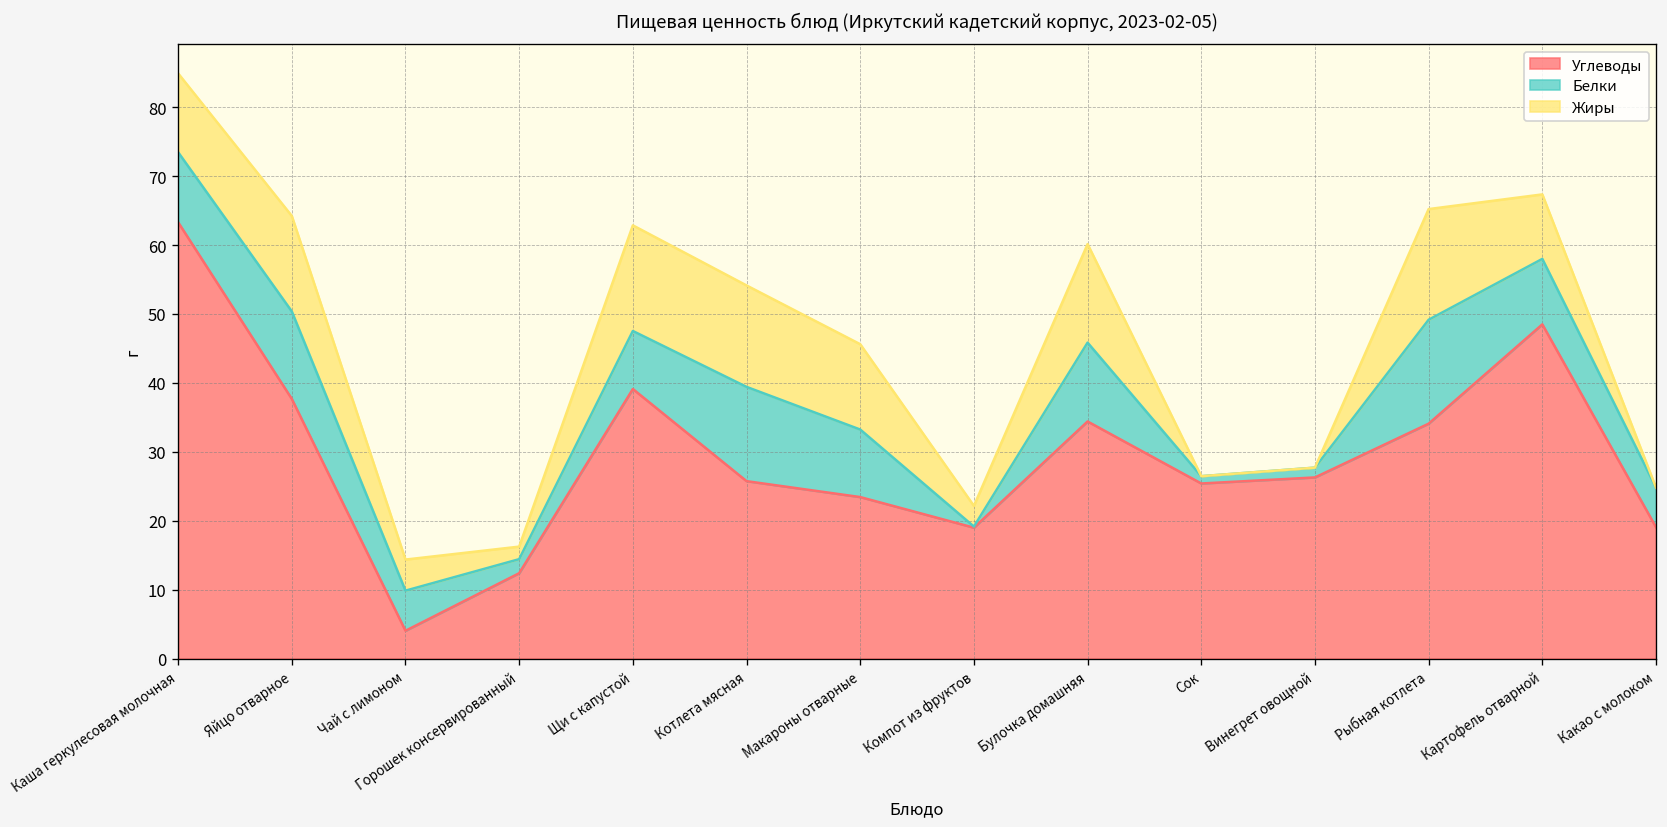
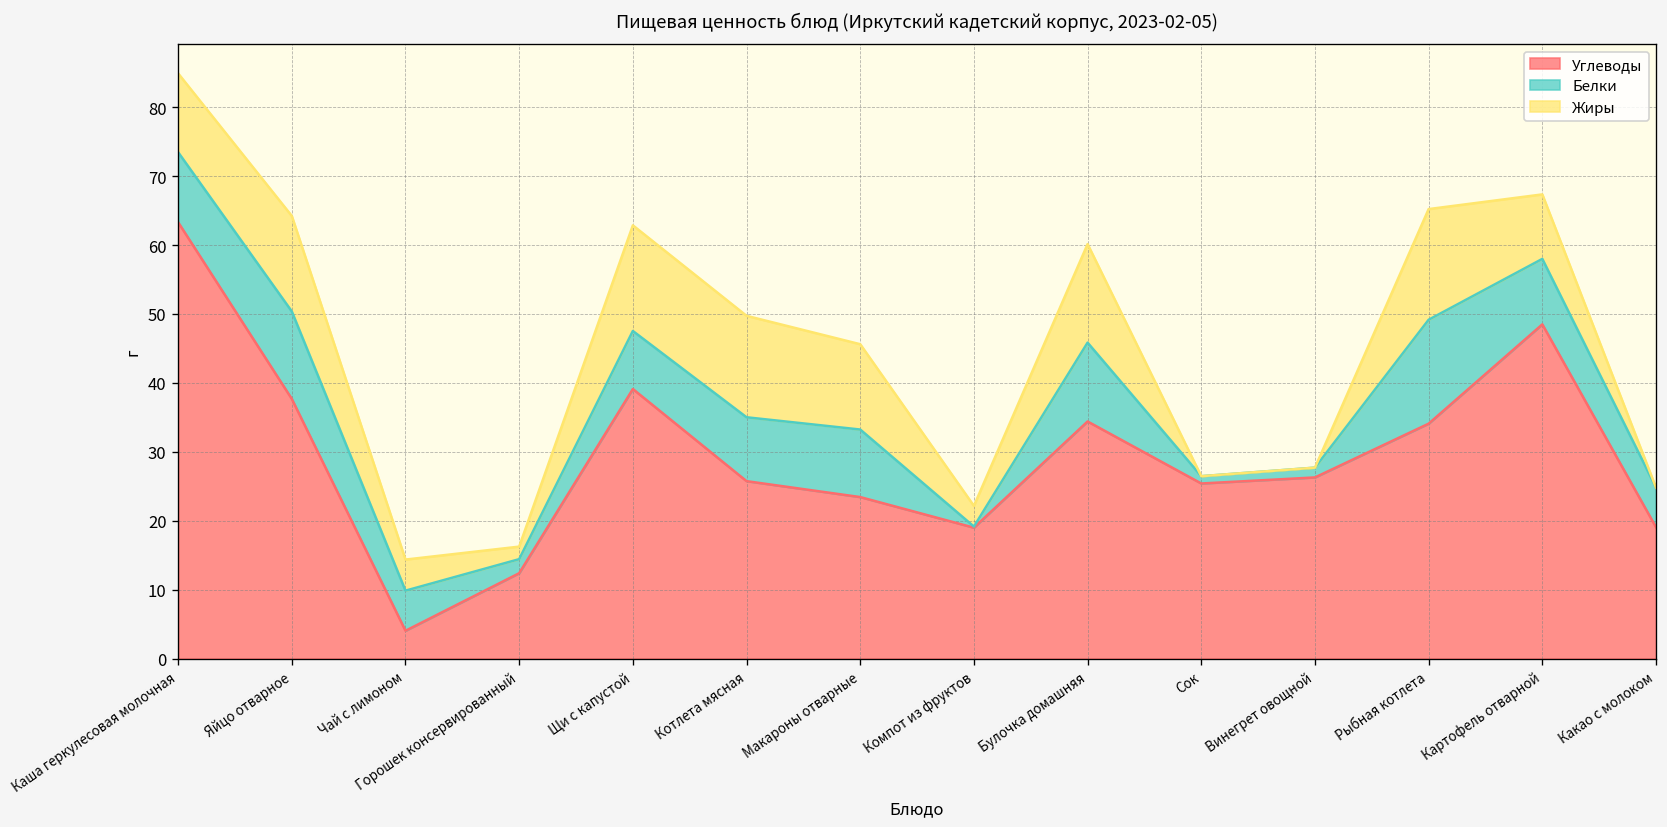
  {
    "Углеводы": {
      "Каша геркулесовая молочная": 63,
      "Яйцо отварное": 38,
      "Чай с лимоном": 4,
      "Горошек консервированный": 12,
      "Щи с капустой": 39,
      "Котлета мясная": 26,
      "Макароны отварные": 23,
      "Булочка домашняя": 34,
      "Сок": 25,
      "Винегрет овощной": 26,
      "Рыбная котлета": 34,
      "Картофель отварной": 48,
      "Какао с молоком": 19
    },
    "Белки": {
      "Каша геркулесовая молочная": 10,
      "Яйцо отварное": 13,
      "Чай с лимоном": 6,
      "Горошек консервированный": 2,
      "Щи с капустой": 8,
-     "Котлета мясная": 14,
+     "Котлета мясная": 9,
      "Макароны отварные": 10,
      "Булочка домашняя": 11,
      "Рыбная котлета": 15,
      "Картофель отварной": 10
    },
    "Жиры": {
      "Каша геркулесовая молочная": 11,
      "Яйцо отварное": 14,
      "Чай с лимоном": 5,
      "Горошек консервированный": 2,
      "Щи с капустой": 15,
      "Котлета мясная": 15,
      "Макароны отварные": 12,
      "Компот из фруктов": 3,
      "Булочка домашняя": 14,
      "Рыбная котлета": 16,
      "Картофель отварной": 9
    }
  }
